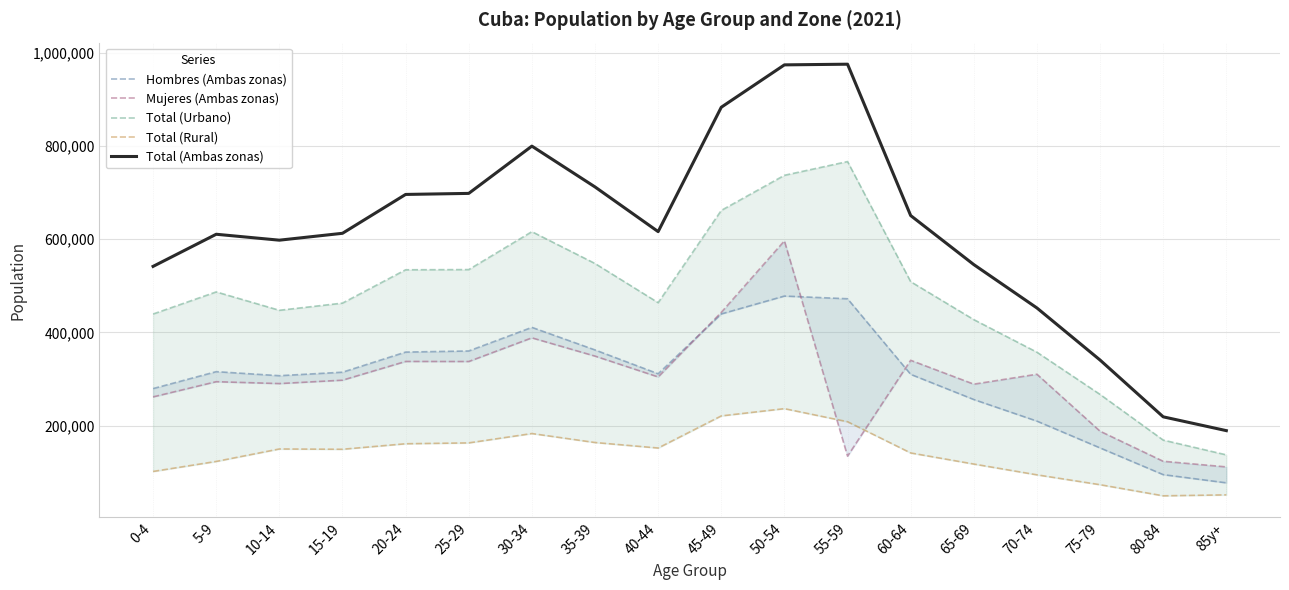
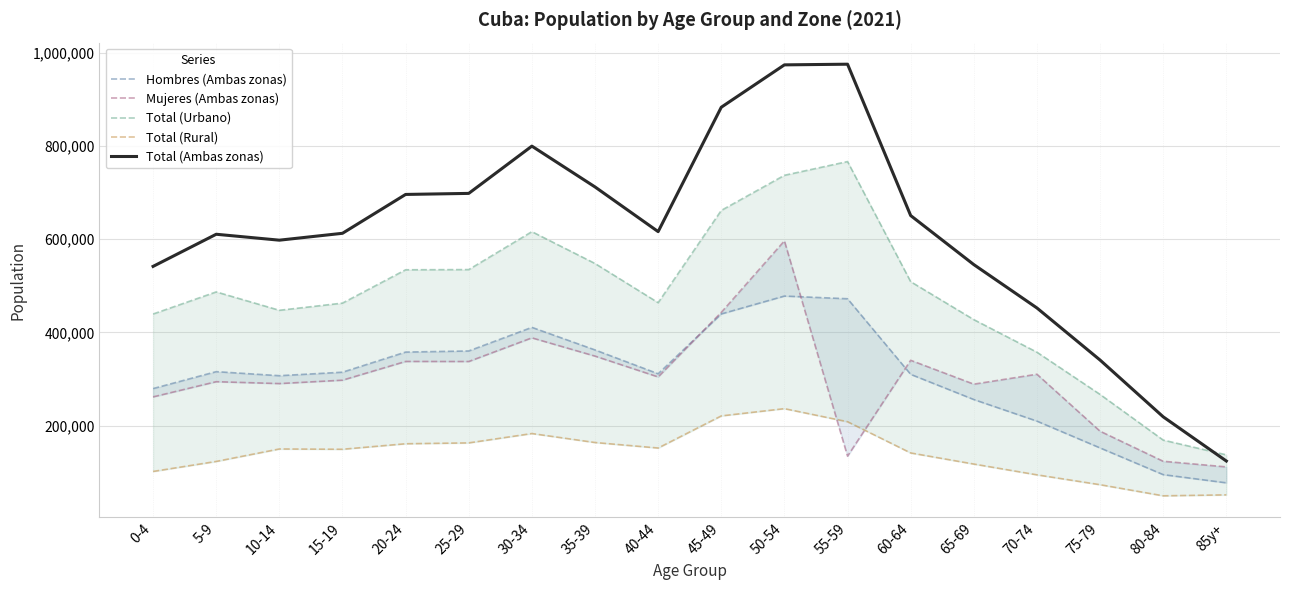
  {
    "Mujeres (Ambas zonas)": {
      "0-4": "260,000",
      "5-9": "290,000",
      "10-14": "290,000",
      "15-19": "300,000",
      "20-24": "340,000",
      "25-29": "340,000",
      "30-34": "390,000",
      "35-39": "350,000",
      "40-44": "300,000",
      "55-59": "130,000"
    },
    "Total (Rural)": {
      "0-4": "100,000",
      "5-9": "120,000",
      "10-14": "150,000",
      "15-19": "150,000",
      "20-24": "160,000",
      "25-29": "160,000",
      "30-34": "180,000",
      "35-39": "160,000",
      "40-44": "150,000",
      "45-49": "220,000",
      "50-54": "240,000",
      "55-59": "210,000",
      "60-64": "140,000",
      "65-69": "120,000",
      "70-74": "90,000",
      "75-79": "70,000",
      "80-84": "50,000",
      "85y+": "50,000"
    },
    "Total (Ambas zonas)": {
      "0-4": "540,000",
      "5-9": "610,000",
      "10-14": "600,000",
      "15-19": "610,000",
      "20-24": "700,000",
      "25-29": "700,000",
      "30-34": "800,000",
      "35-39": "710,000",
      "40-44": "620,000",
      "45-49": "880,000",
      "50-54": "970,000",
      "55-59": "970,000",
      "60-64": "650,000",
      "65-69": "550,000",
      "70-74": "450,000",
      "75-79": "340,000",
      "80-84": "220,000",
-     "85y+": "190,000"
+     "85y+": "120,000"
    }
  }
